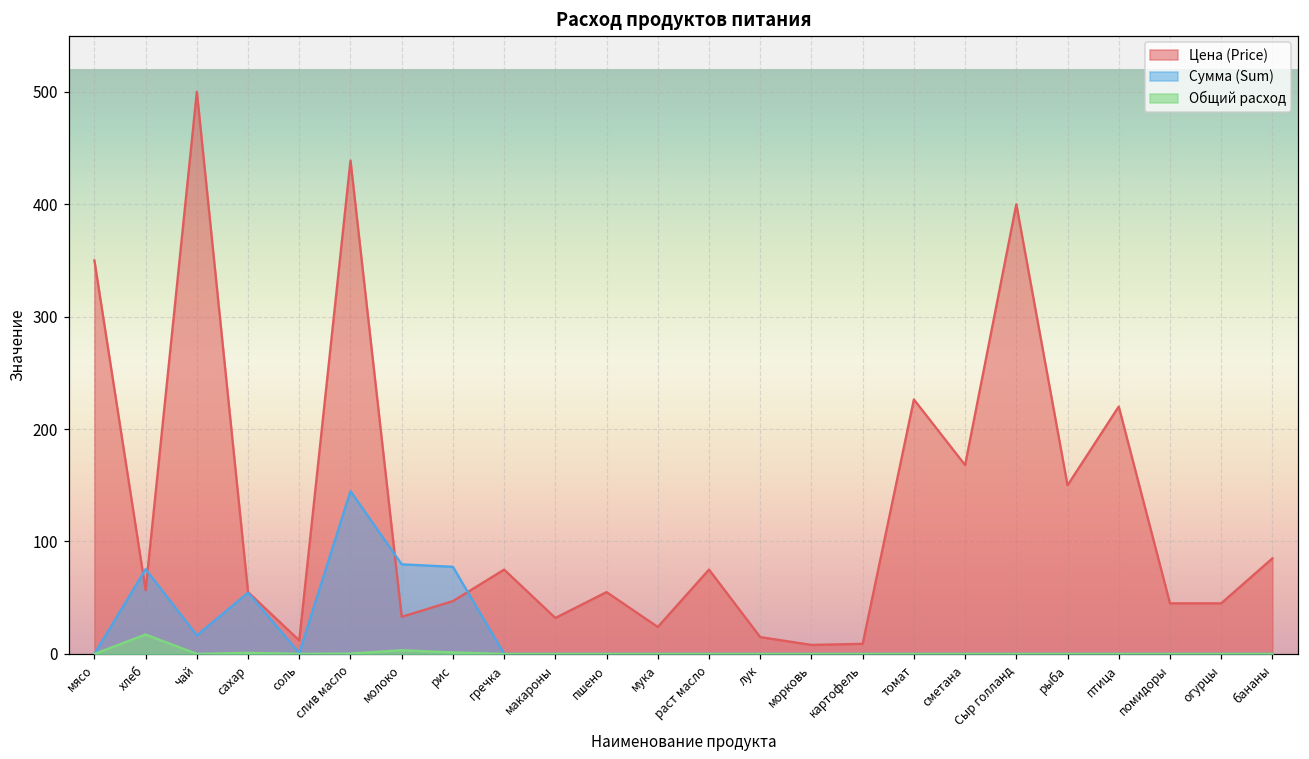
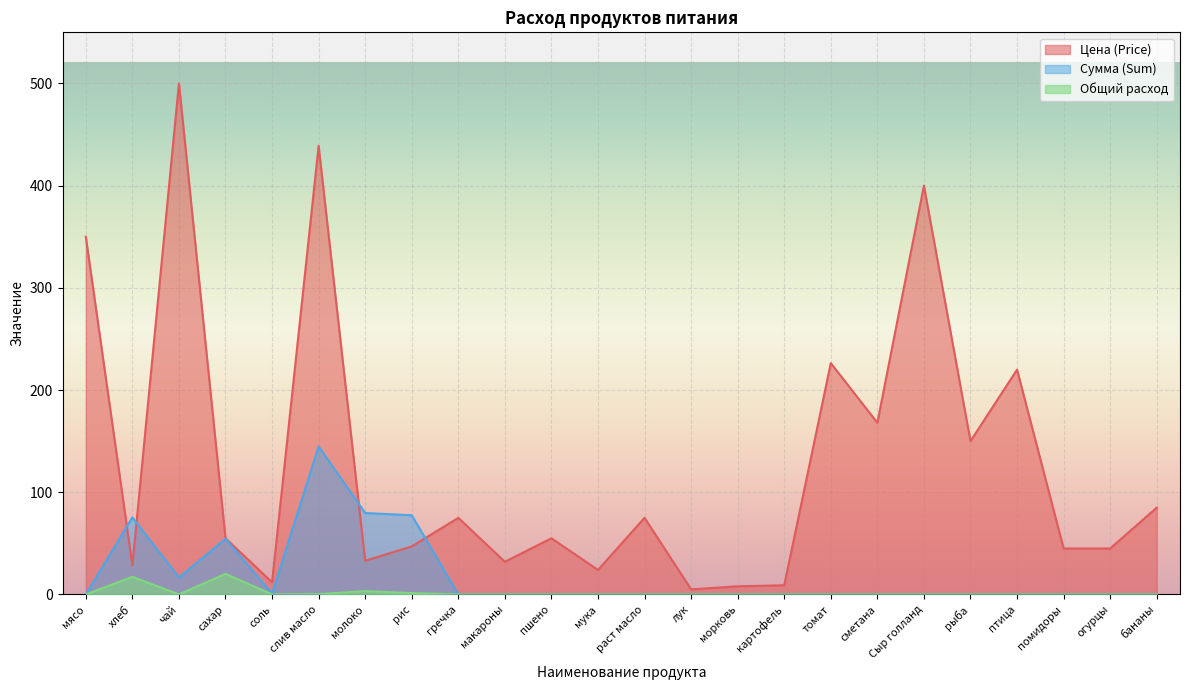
  {
    "Цена (Price)": {
      "мясо": 350,
-     "хлеб": 57,
+     "хлеб": 29,
      "чай": 500,
      "соль": 12,
      "слив масло": 439,
      "молоко": 33,
      "рис": 47,
      "гречка": 75,
      "макароны": 32,
      "пшено": 55,
      "мука": 24,
      "раст масло": 75,
-     "лук": 15,
+     "лук": 5,
      "морковь": 8,
      "картофель": 9,
      "томат": 226,
      "сметана": 168,
      "Сыр голланд": 400,
      "рыба": 150,
      "птица": 220,
      "помидоры": 45,
      "огурцы": 45,
      "бананы": 85
    },
    "Сумма (Sum)": {
      "хлеб": 75,
      "чай": 17,
      "слив масло": 145,
      "молоко": 80,
      "рис": 78
    },
    "Общий расход": {
      "хлеб": 17,
      "чай": 0,
-     "сахар": 1,
+     "сахар": 20,
      "слив масло": 0,
      "молоко": 3,
      "рис": 1
    }
  }
